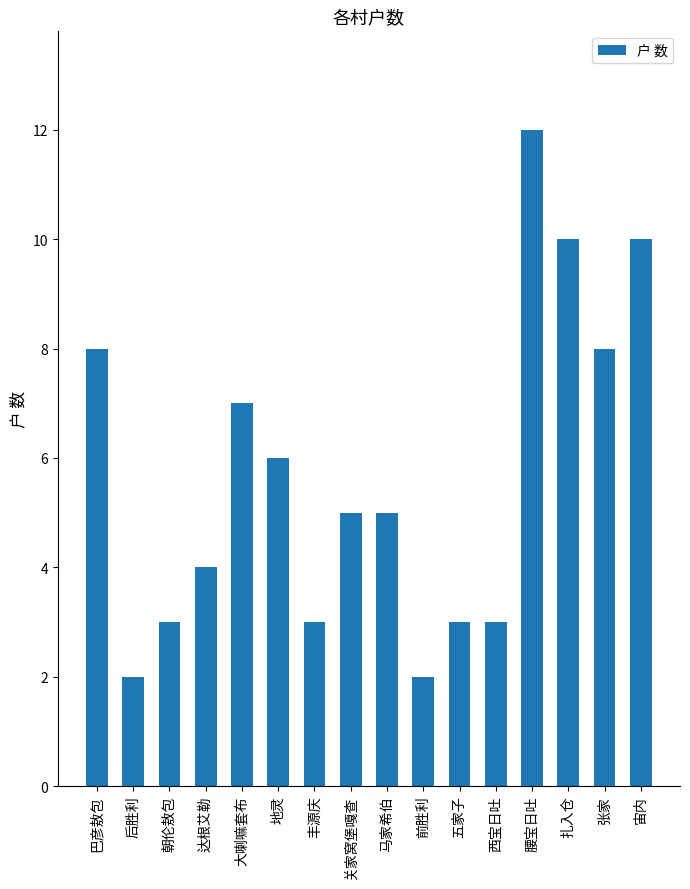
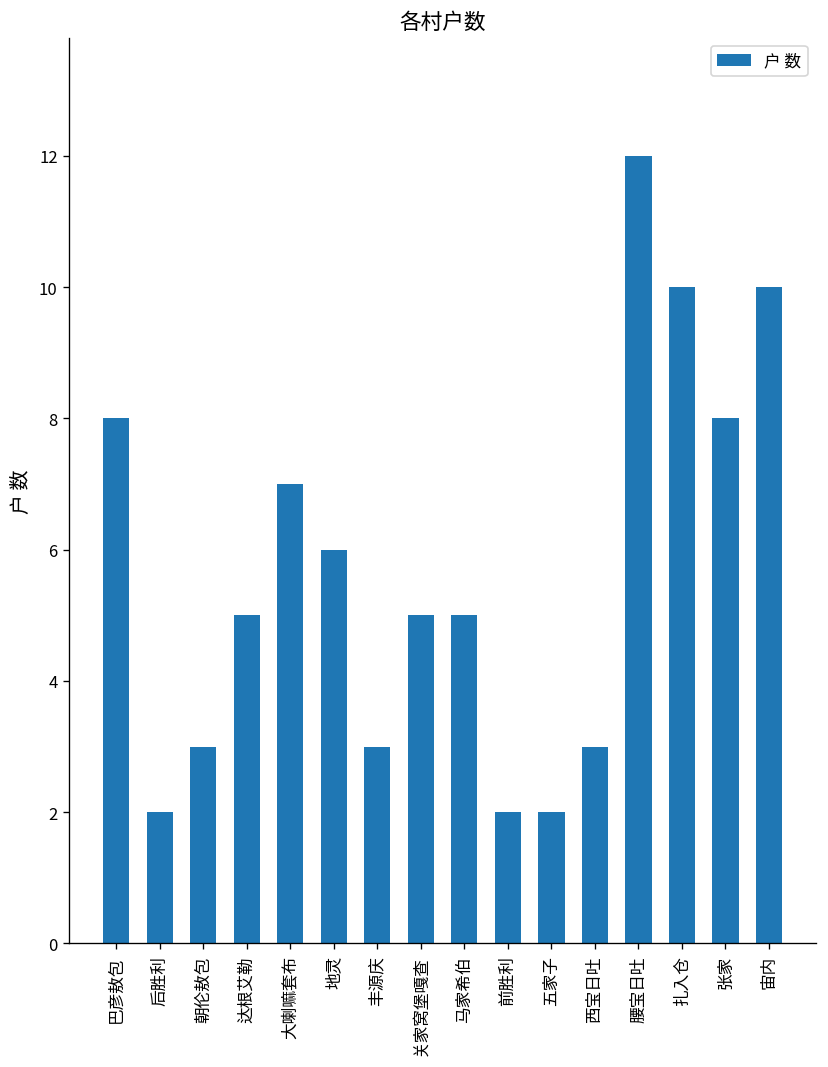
  {
    "巴彦敖包": 8,
    "后胜利": 2,
    "朝伦敖包": 3,
-   "达根艾勒": 4,
+   "达根艾勒": 5,
    "大喇嘛套布": 7,
    "地灵": 6,
    "丰源庆": 3,
    "关家窝堡嘎查": 5,
    "马家希伯": 5,
    "前胜利": 2,
-   "五家子": 3,
+   "五家子": 2,
    "西宝日吐": 3,
    "腰宝日吐": 12,
    "扎入仓": 10,
    "张家": 8,
    "宙内": 10
  }
